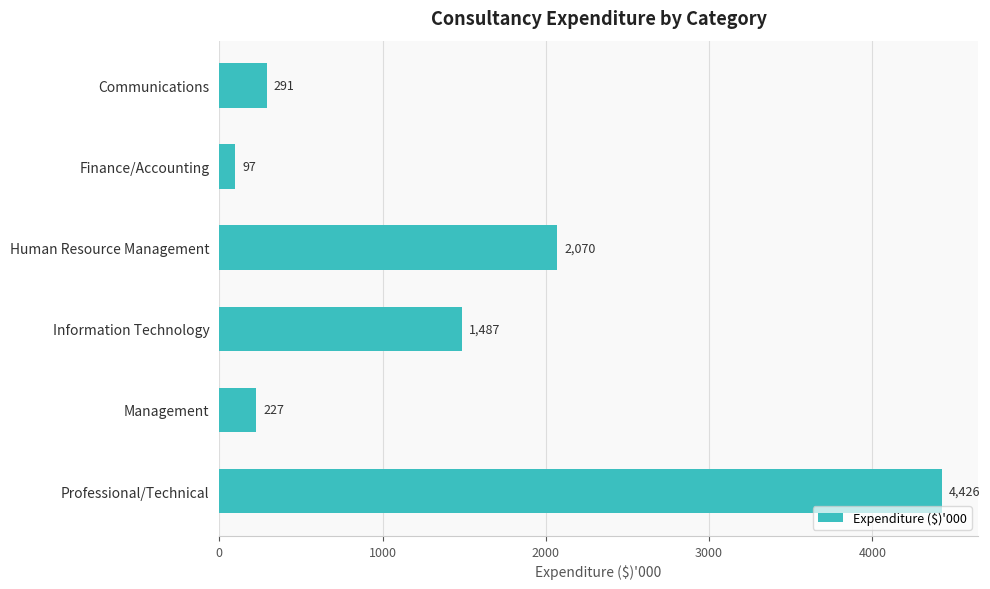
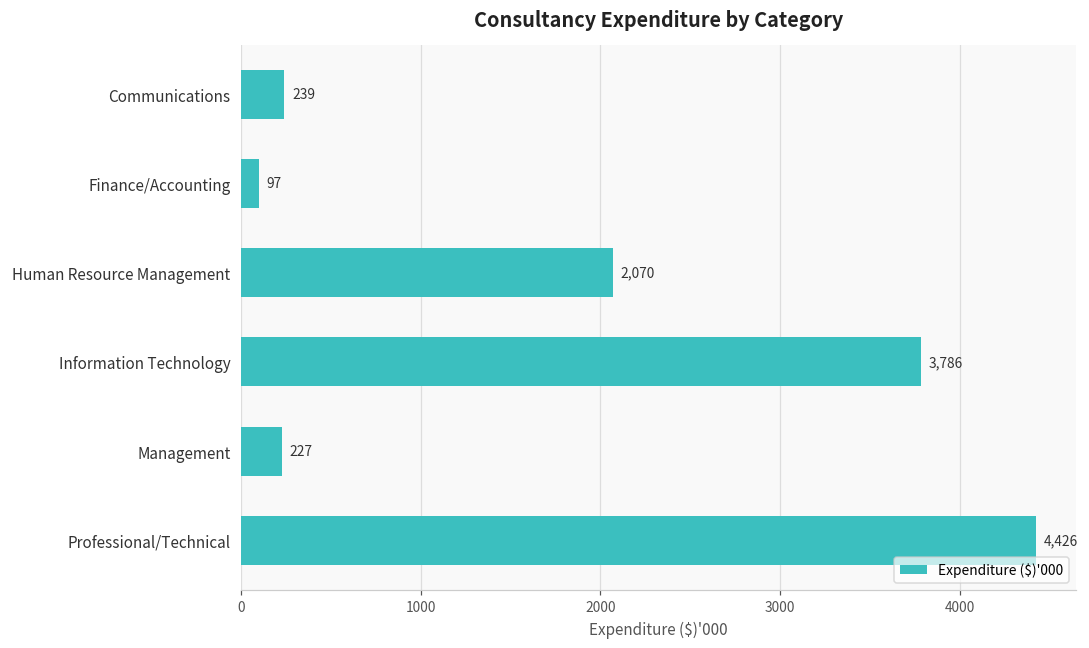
  {
-   "Communications": "291",
+   "Communications": "239",
    "Finance/Accounting": "97",
    "Human Resource Management": "2,070",
-   "Information Technology": "1,487",
+   "Information Technology": "3,786",
    "Management": "227",
    "Professional/Technical": "4,426"
  }
